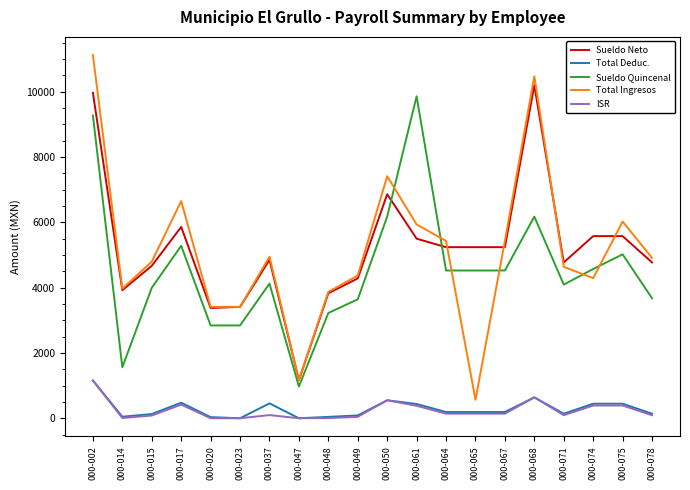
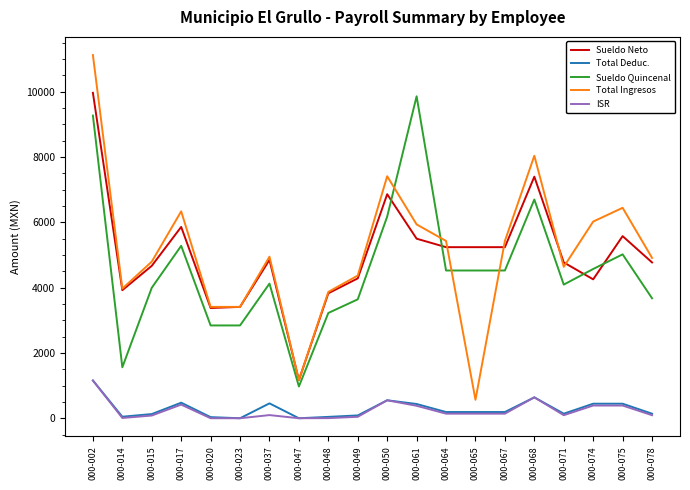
  {
    "Sueldo Neto": {
      "000-002": 10000,
      "000-015": 4700,
      "000-017": 5900,
      "000-037": 4800,
      "000-049": 4300,
      "000-050": 6900,
      "000-061": 5500,
      "000-064": 5200,
      "000-065": 5200,
      "000-067": 5200,
-     "000-068": 10200,
+     "000-068": 7400,
      "000-071": 4800,
-     "000-074": 5600,
+     "000-074": 4300,
      "000-075": 5600,
      "000-078": 4800
    },
    "Total Deduc.": {
      "000-037": 500
    },
    "Sueldo Quincenal": {
      "000-002": 9300,
      "000-014": 1600,
      "000-015": 4000,
      "000-017": 5300,
      "000-020": 2800,
      "000-023": 2800,
      "000-037": 4100,
      "000-047": 1000,
      "000-048": 3200,
      "000-049": 3600,
      "000-050": 6200,
      "000-061": 9900,
      "000-064": 4500,
      "000-065": 4500,
      "000-067": 4500,
-     "000-068": 6200,
+     "000-068": 6700,
      "000-071": 4100,
      "000-074": 4600,
      "000-075": 5000,
      "000-078": 3700
    },
    "Total Ingresos": {
      "000-002": 11100,
      "000-015": 4800,
-     "000-017": 6600,
+     "000-017": 6300,
      "000-037": 4900,
      "000-049": 4400,
      "000-050": 7400,
      "000-061": 5900,
      "000-064": 5400,
      "000-065": 600,
      "000-067": 5400,
-     "000-068": 10500,
+     "000-068": 8000,
      "000-071": 4600,
-     "000-074": 4300,
-     "000-075": 6000,
+     "000-074": 6000,
+     "000-075": 6400,
      "000-078": 4900
    },
    "ISR": {
      "000-037": 100
    }
  }
